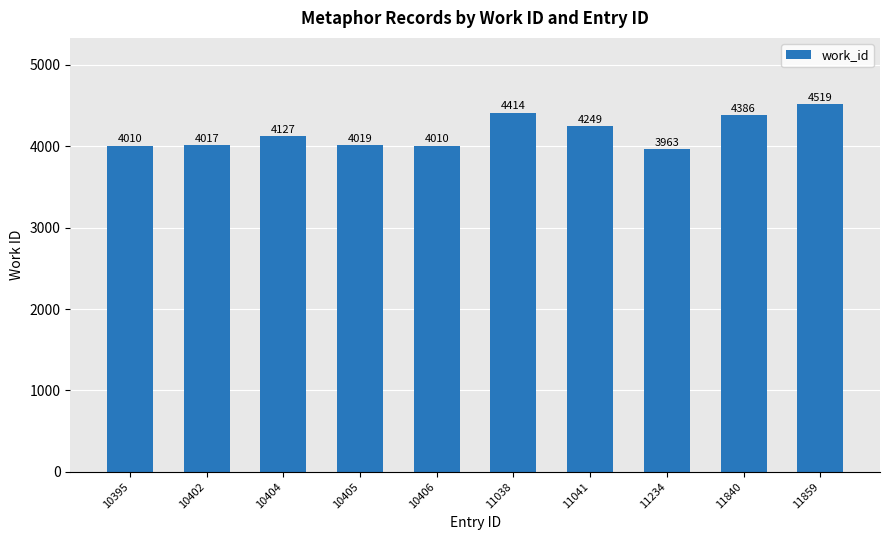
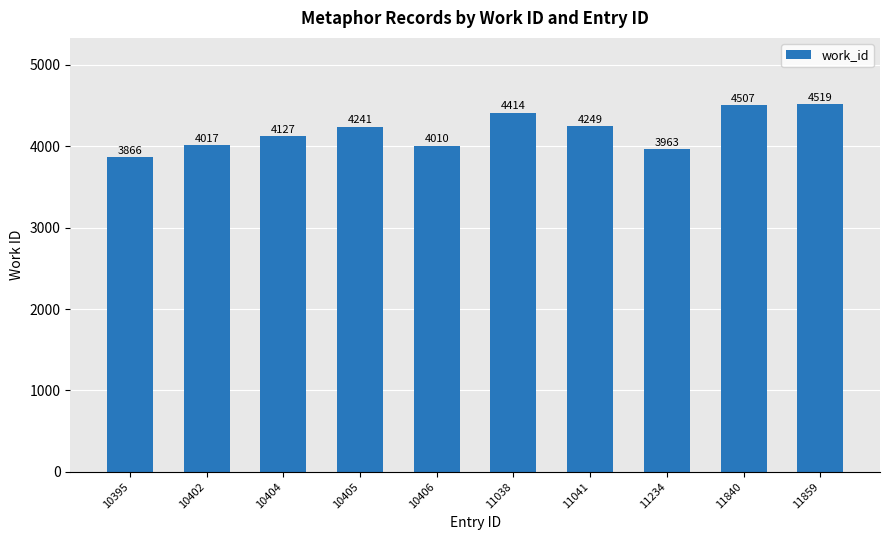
  {
-   "10395": 4010,
+   "10395": 3866,
    "10402": 4017,
    "10404": 4127,
-   "10405": 4019,
+   "10405": 4241,
    "10406": 4010,
    "11038": 4414,
    "11041": 4249,
    "11234": 3963,
-   "11840": 4386,
+   "11840": 4507,
    "11859": 4519
  }
